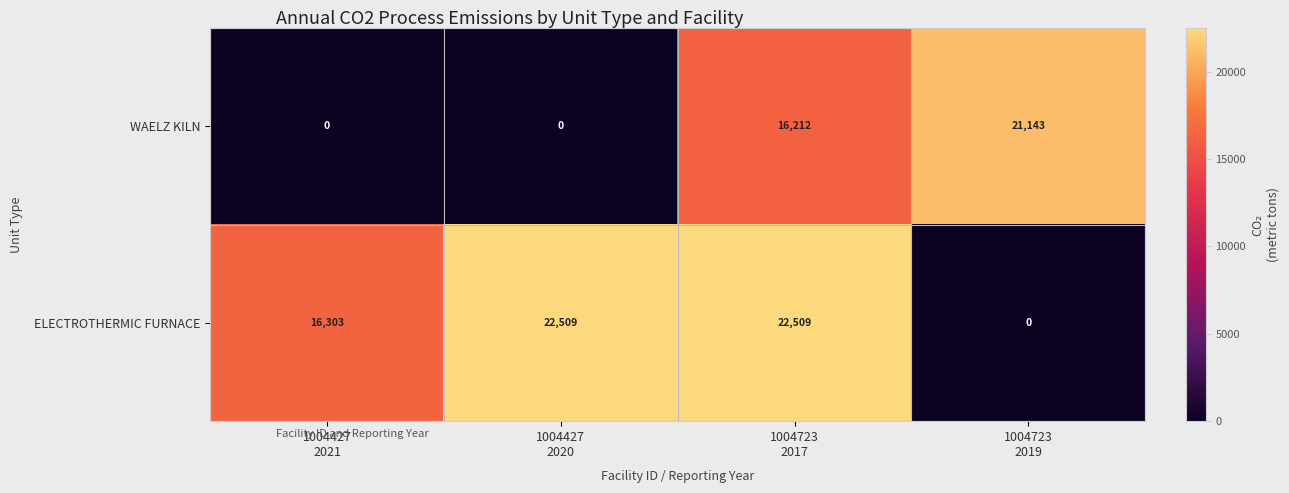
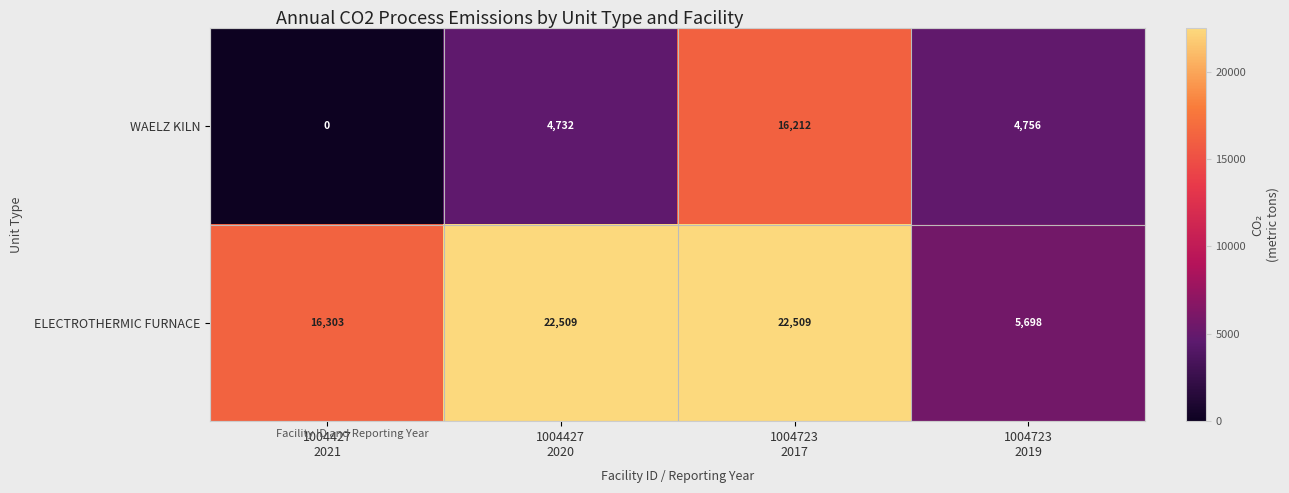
  {
    "WAELZ KILN": {
      "1004427 2021": "0",
-     "1004427 2020": "0",
+     "1004427 2020": "4,732",
      "1004723 2017": "16,212",
-     "1004723 2019": "21,143"
+     "1004723 2019": "4,756"
    },
    "ELECTROTHERMIC FURNACE": {
      "1004427 2021": "16,303",
      "1004427 2020": "22,509",
      "1004723 2017": "22,509",
-     "1004723 2019": "0"
+     "1004723 2019": "5,698"
    }
  }
